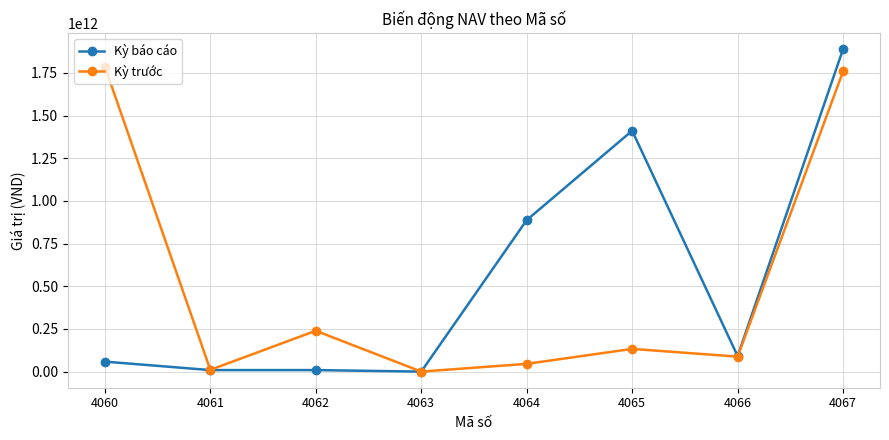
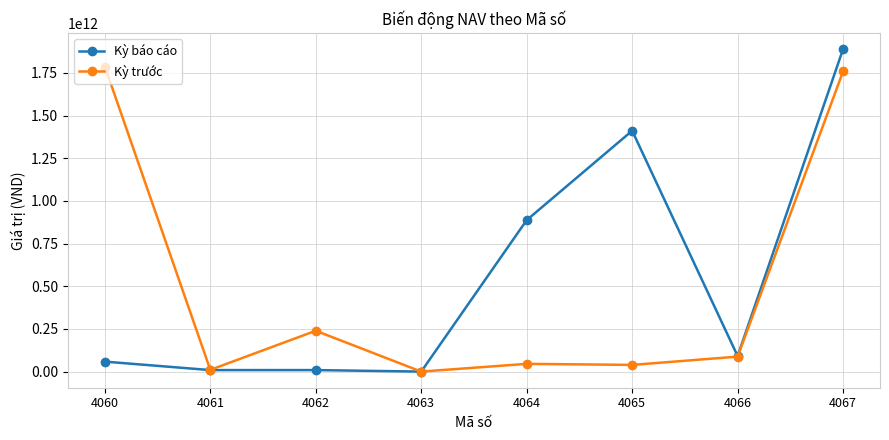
  {
    "Kỳ báo cáo": {
      "4060": 60000000000,
      "4062": 10000000000,
      "4064": 890000000000,
      "4065": 1410000000000,
      "4067": 1890000000000
    },
    "Kỳ trước": {
      "4062": 240000000000,
      "4064": 50000000000,
-     "4065": 130000000000,
+     "4065": 40000000000,
      "4067": 1760000000000
    }
  }
